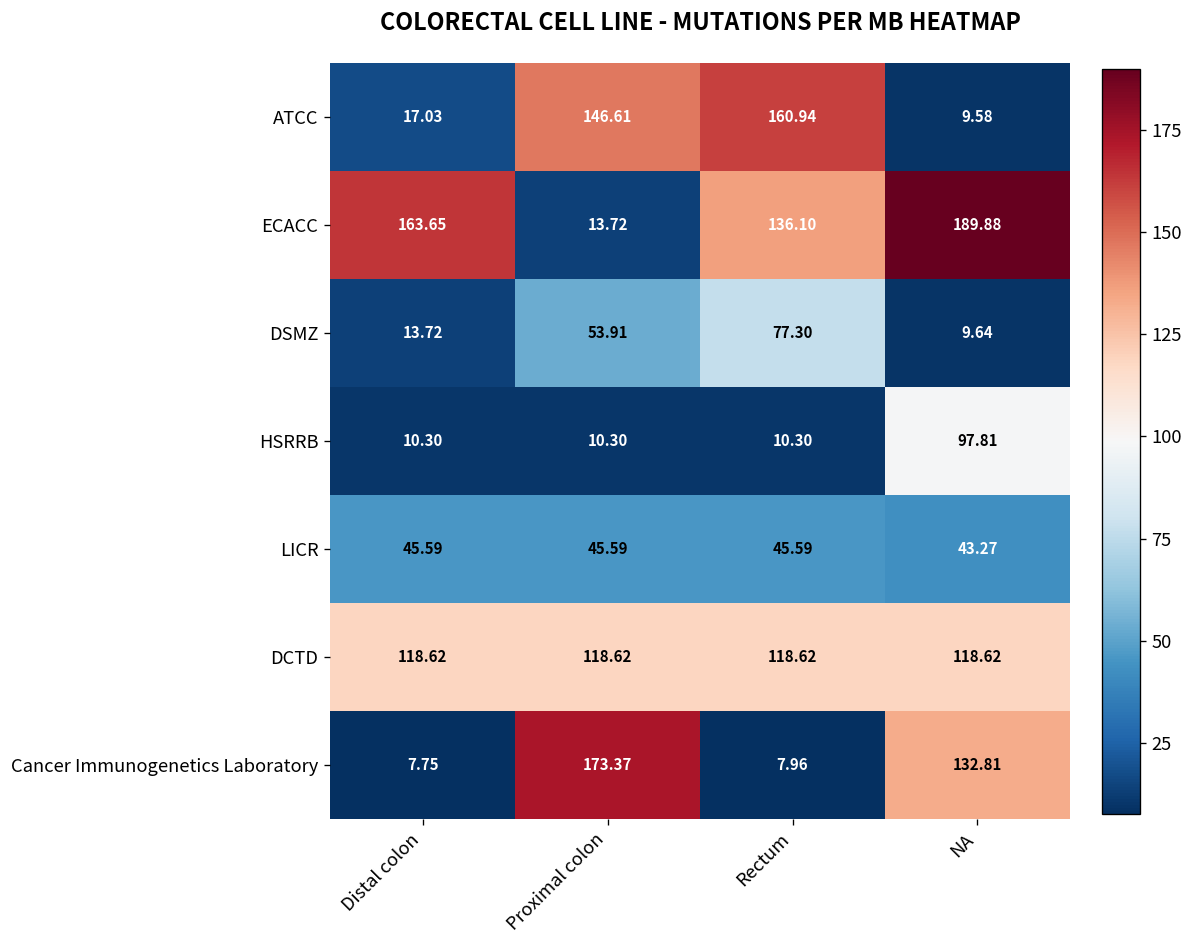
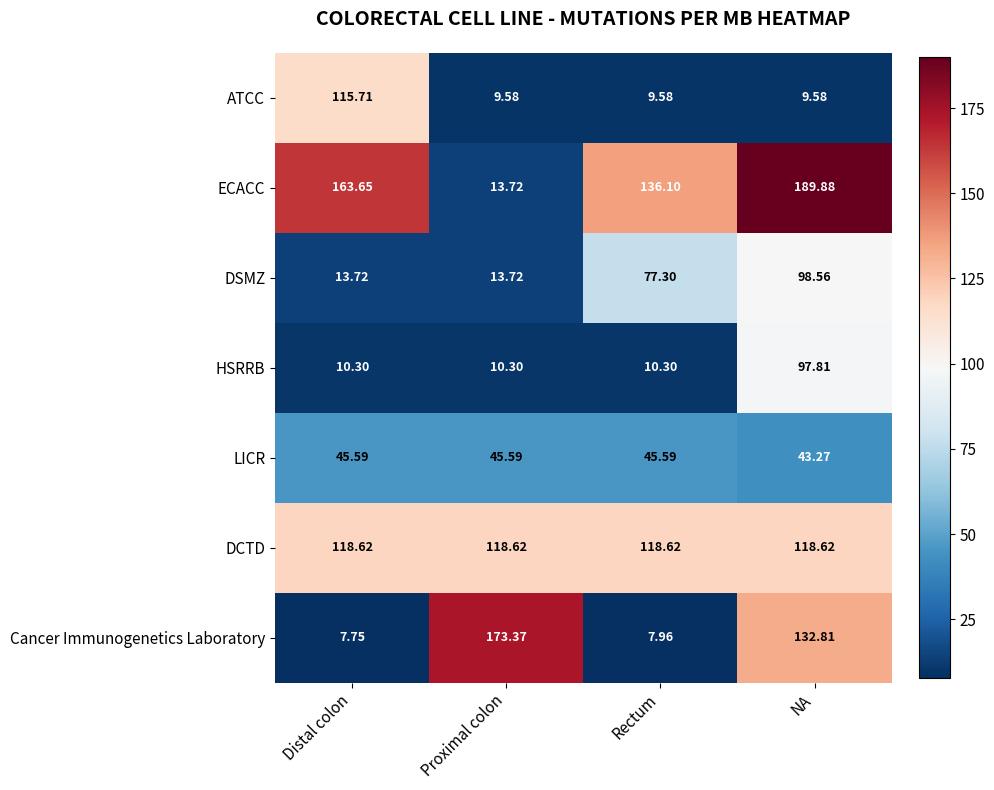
  {
    "ATCC": {
-     "Distal colon": 17.03,
-     "Proximal colon": 146.61,
-     "Rectum": 160.94,
+     "Distal colon": 115.71,
+     "Proximal colon": 9.58,
+     "Rectum": 9.58,
      "NA": 9.58
    },
    "ECACC": {
      "Distal colon": 163.65,
      "Proximal colon": 13.72,
      "Rectum": 136.10,
      "NA": 189.88
    },
    "DSMZ": {
      "Distal colon": 13.72,
-     "Proximal colon": 53.91,
+     "Proximal colon": 13.72,
      "Rectum": 77.30,
-     "NA": 9.64
+     "NA": 98.56
    },
    "HSRRB": {
      "Distal colon": 10.30,
      "Proximal colon": 10.30,
      "Rectum": 10.30,
      "NA": 97.81
    },
    "LICR": {
      "Distal colon": 45.59,
      "Proximal colon": 45.59,
      "Rectum": 45.59,
      "NA": 43.27
    },
    "DCTD": {
      "Distal colon": 118.62,
      "Proximal colon": 118.62,
      "Rectum": 118.62,
      "NA": 118.62
    },
    "Cancer Immunogenetics Laboratory": {
      "Distal colon": 7.75,
      "Proximal colon": 173.37,
      "Rectum": 7.96,
      "NA": 132.81
    }
  }
